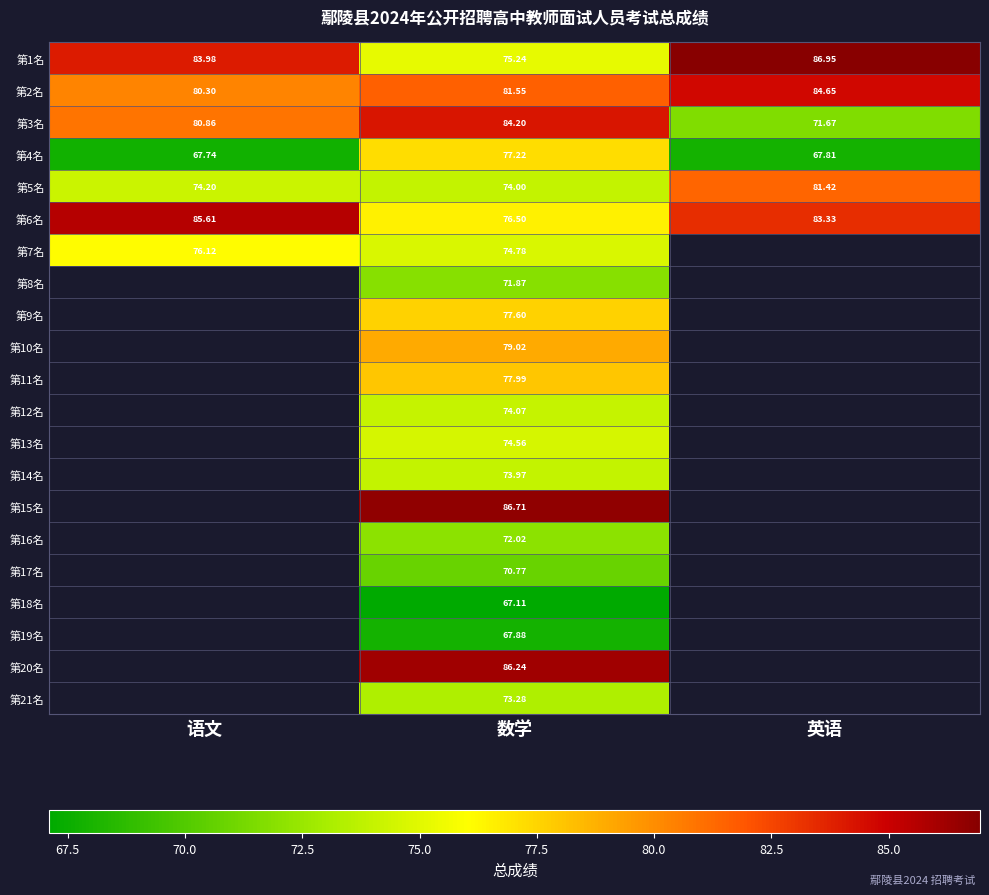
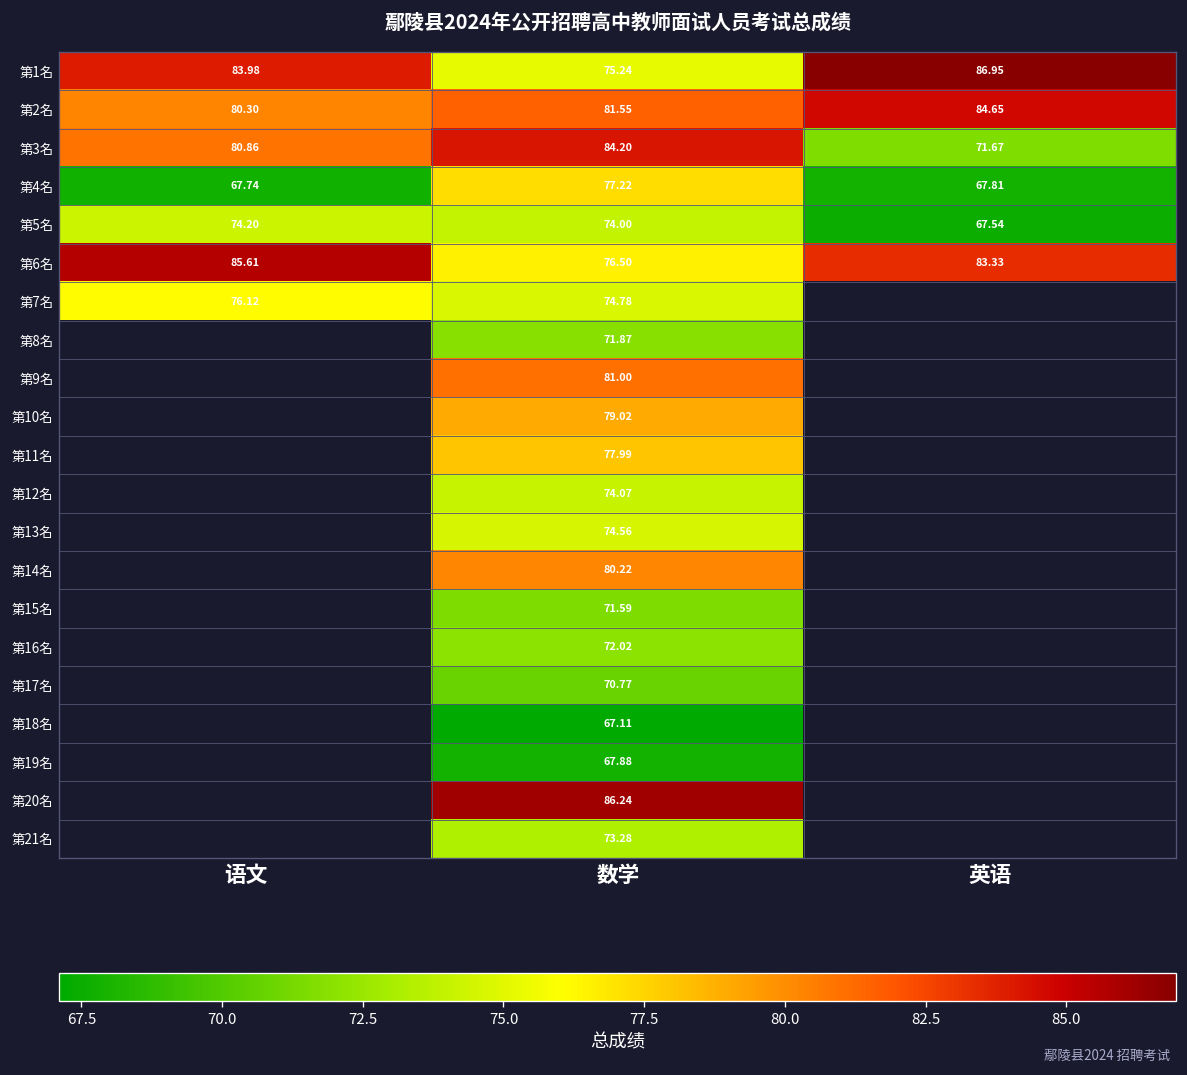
  {
    "第5名": {
-     "英语": 81.42
+     "英语": 67.54
    },
    "第9名": {
-     "数学": 77.60
+     "数学": 81.00
    },
    "第14名": {
-     "数学": 73.97
+     "数学": 80.22
    },
    "第15名": {
-     "数学": 86.71
+     "数学": 71.59
    }
  }
